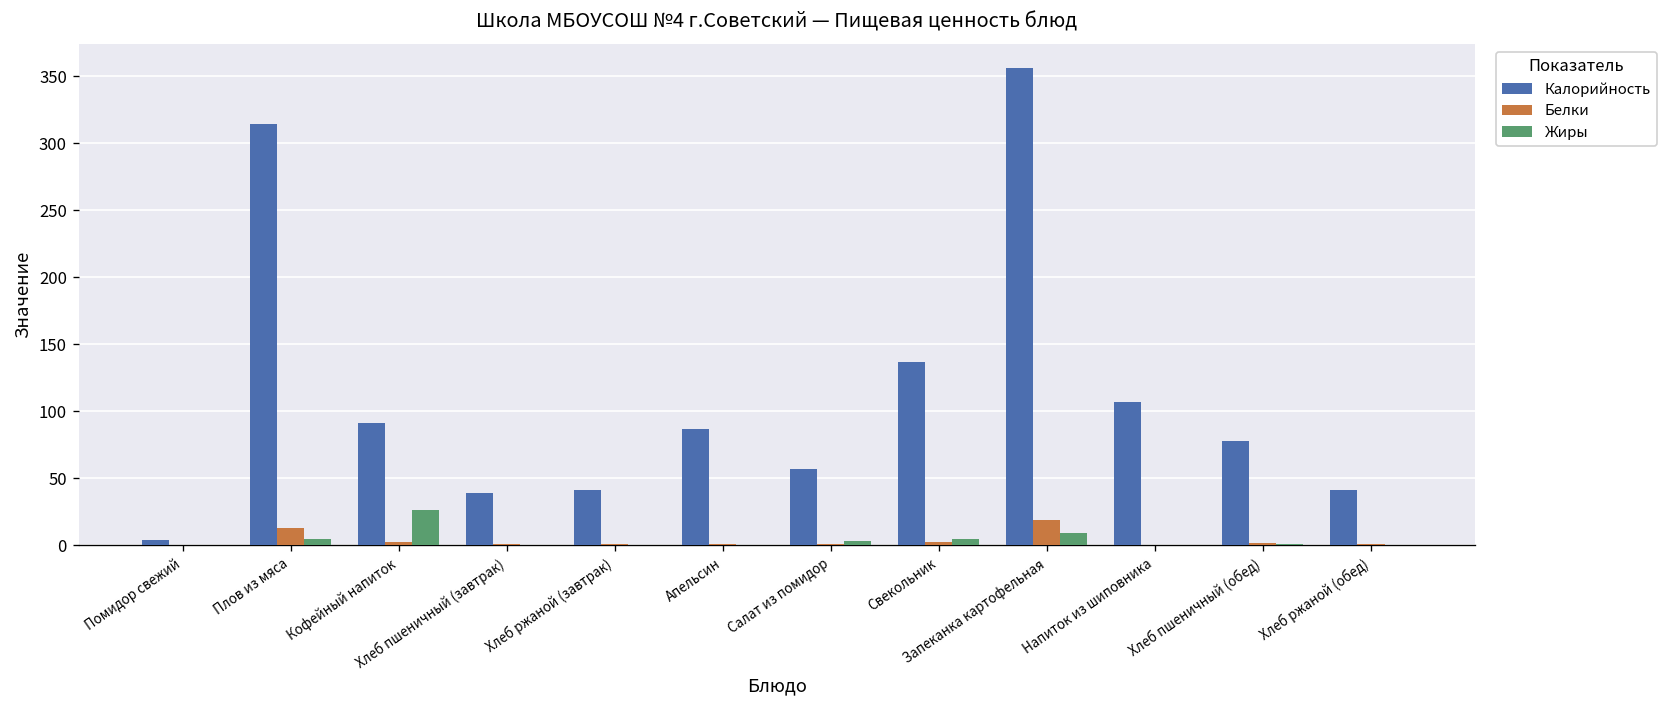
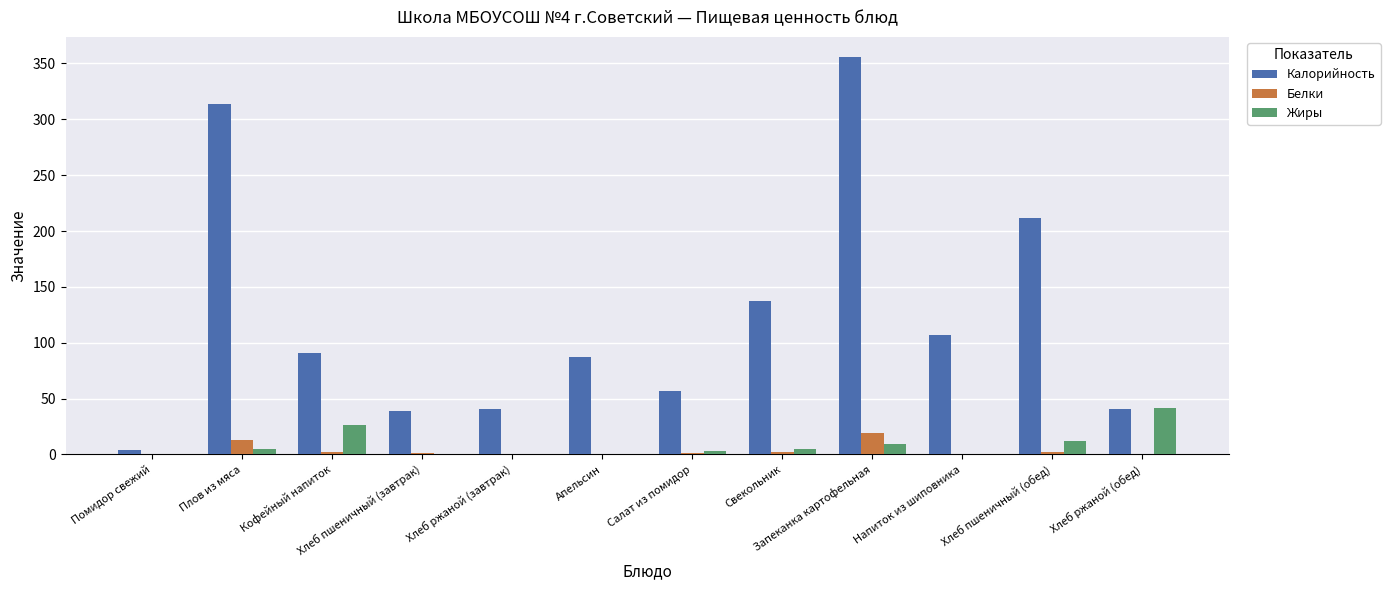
  {
    "Калорийность": {
      "Помидор свежий": 4,
      "Плов из мяса": 314,
      "Кофейный напиток": 91,
      "Хлеб пшеничный (завтрак)": 39,
      "Хлеб ржаной (завтрак)": 41,
      "Апельсин": 87,
      "Салат из помидор": 57,
      "Свекольник": 137,
      "Запеканка картофельная": 356,
      "Напиток из шиповника": 107,
-     "Хлеб пшеничный (обед)": 78,
+     "Хлеб пшеничный (обед)": 212,
      "Хлеб ржаной (обед)": 41
    },
    "Белки": {
      "Плов из мяса": 13,
      "Кофейный напиток": 2,
      "Свекольник": 2,
      "Запеканка картофельная": 19
    },
    "Жиры": {
      "Помидор свежий": 0,
      "Плов из мяса": 5,
      "Кофейный напиток": 26,
      "Салат из помидор": 3,
      "Свекольник": 5,
      "Запеканка картофельная": 9,
      "Напиток из шиповника": 0,
-     "Хлеб пшеничный (обед)": 1,
-     "Хлеб ржаной (обед)": 0
+     "Хлеб пшеничный (обед)": 12,
+     "Хлеб ржаной (обед)": 41
    }
  }
